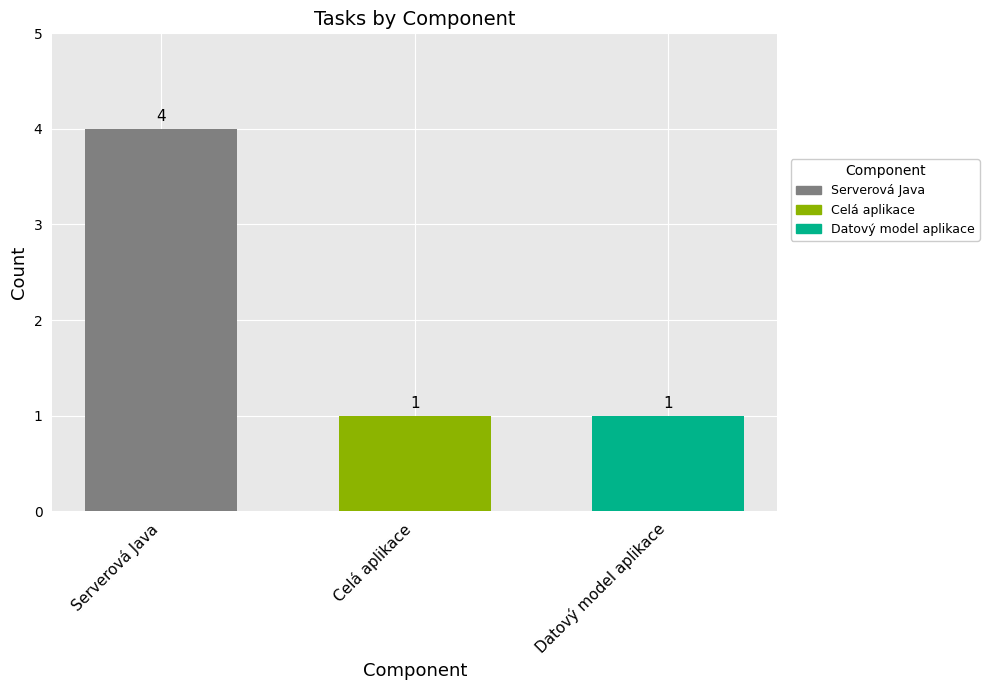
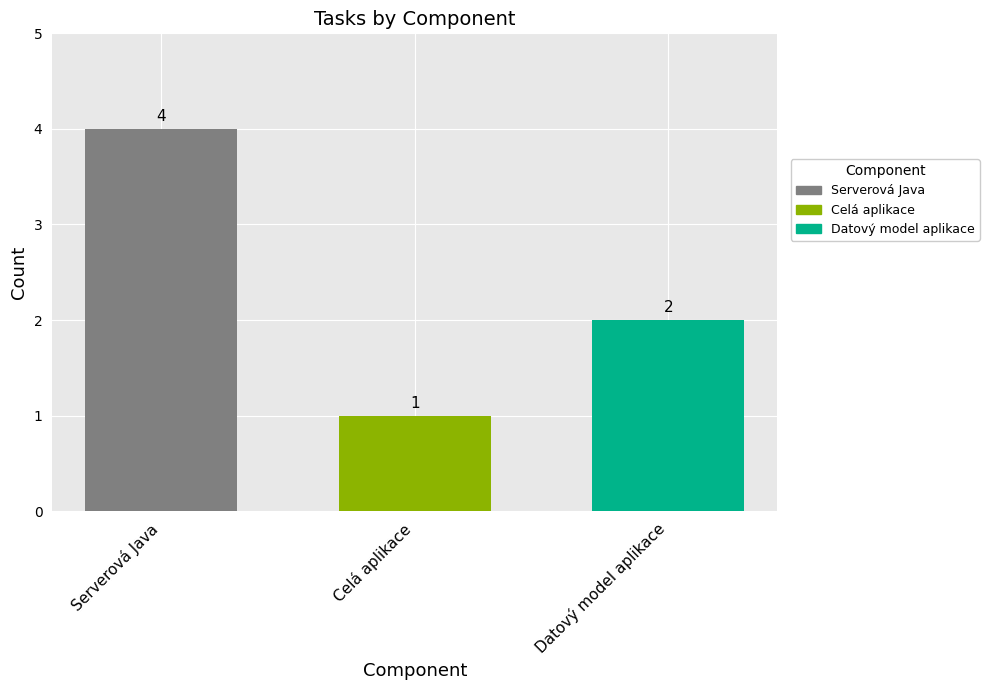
  {
    "Serverová Java": 4,
    "Celá aplikace": 1,
-   "Datový model aplikace": 1
+   "Datový model aplikace": 2
  }
